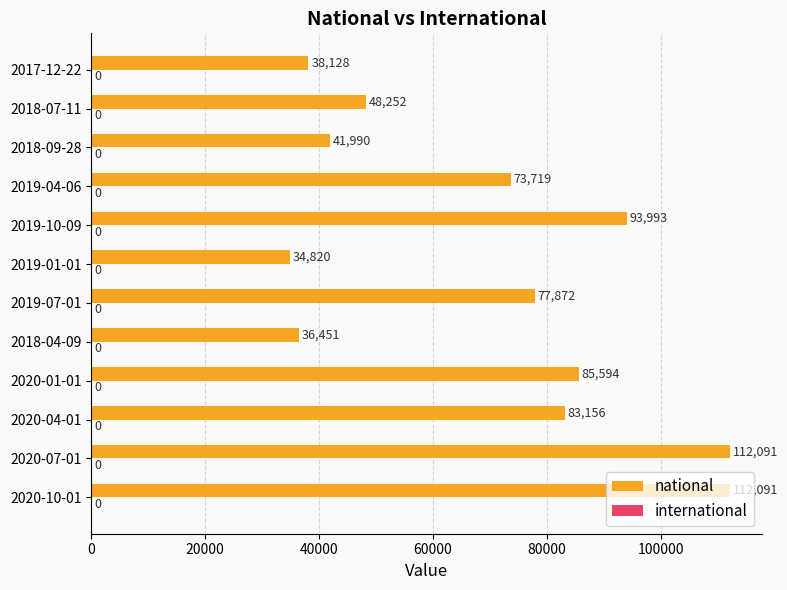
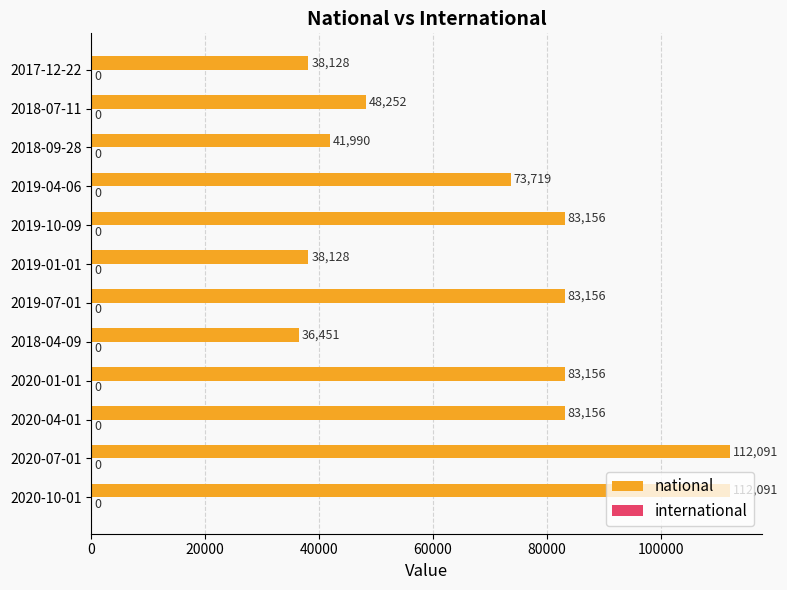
  {
    "national": {
      "2017-12-22": "38,128",
      "2018-07-11": "48,252",
      "2018-09-28": "41,990",
      "2019-04-06": "73,719",
-     "2019-10-09": "93,993",
-     "2019-01-01": "34,820",
-     "2019-07-01": "77,872",
+     "2019-10-09": "83,156",
+     "2019-01-01": "38,128",
+     "2019-07-01": "83,156",
      "2018-04-09": "36,451",
-     "2020-01-01": "85,594",
+     "2020-01-01": "83,156",
      "2020-04-01": "83,156",
      "2020-07-01": "112,091"
    },
    "international": {
      "2017-12-22": "0",
      "2018-07-11": "0",
      "2018-09-28": "0",
      "2019-04-06": "0",
      "2019-10-09": "0",
      "2019-01-01": "0",
      "2019-07-01": "0",
      "2018-04-09": "0",
      "2020-01-01": "0",
      "2020-04-01": "0",
      "2020-07-01": "0",
      "2020-10-01": "0"
    }
  }
